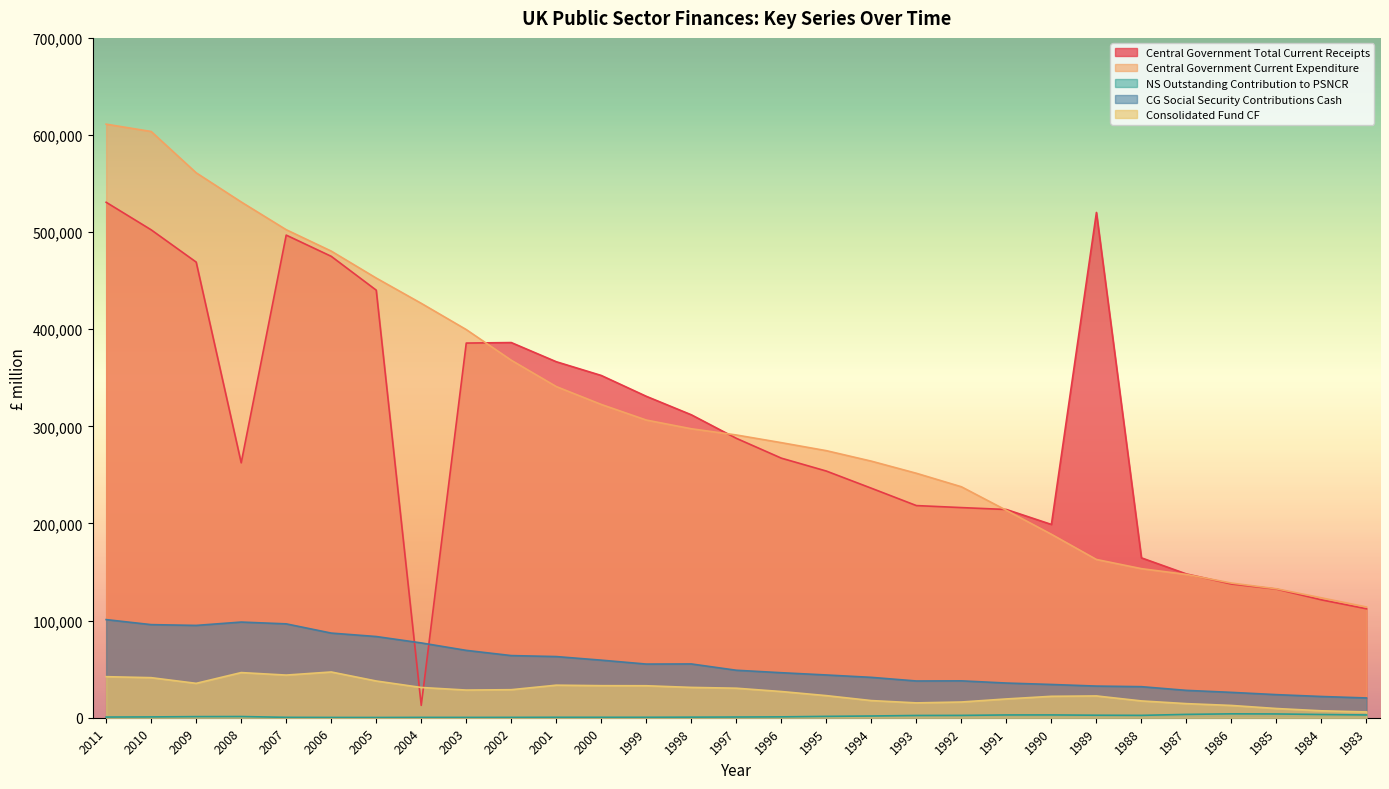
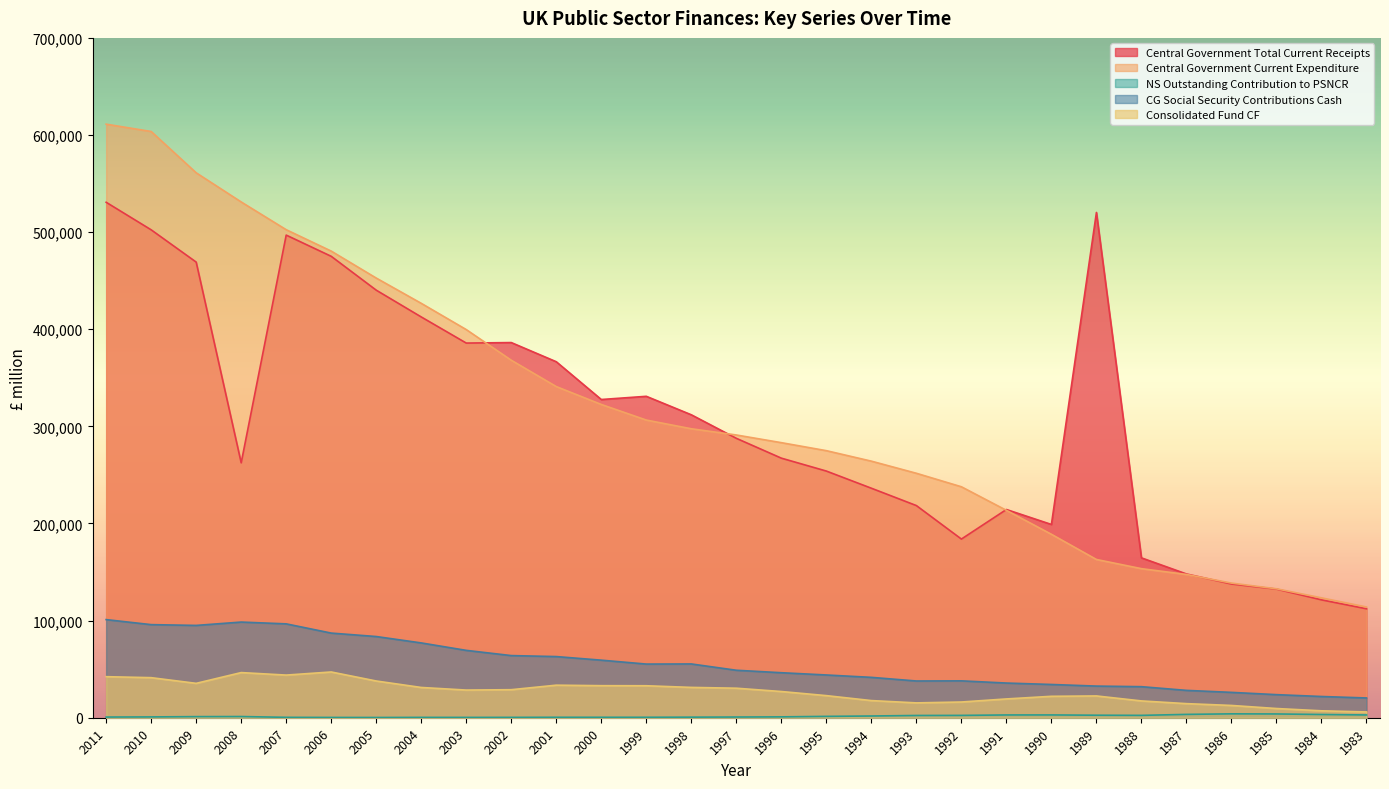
  {
    "Central Government Total Current Receipts": {
      "2011": "530,000",
      "2010": "500,000",
      "2009": "470,000",
      "2008": "260,000",
      "2007": "500,000",
      "2006": "480,000",
      "2005": "440,000",
-     "2004": "10,000",
+     "2004": "410,000",
      "2003": "390,000",
      "2002": "390,000",
      "2001": "370,000",
-     "2000": "350,000",
+     "2000": "330,000",
      "1999": "330,000",
      "1998": "310,000",
      "1997": "290,000",
      "1996": "270,000",
      "1995": "250,000",
      "1994": "240,000",
      "1993": "220,000",
-     "1992": "220,000",
+     "1992": "180,000",
      "1990": "200,000",
      "1989": "520,000",
      "1988": "160,000"
    }
  }
